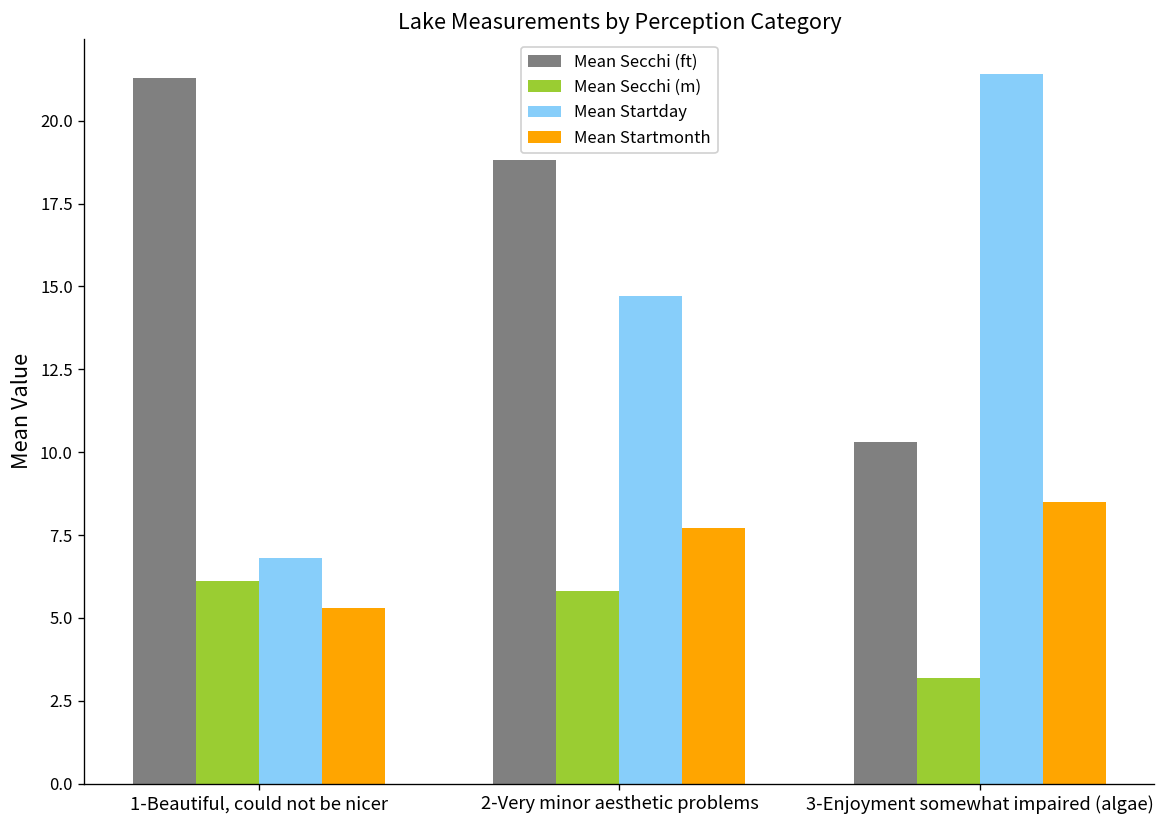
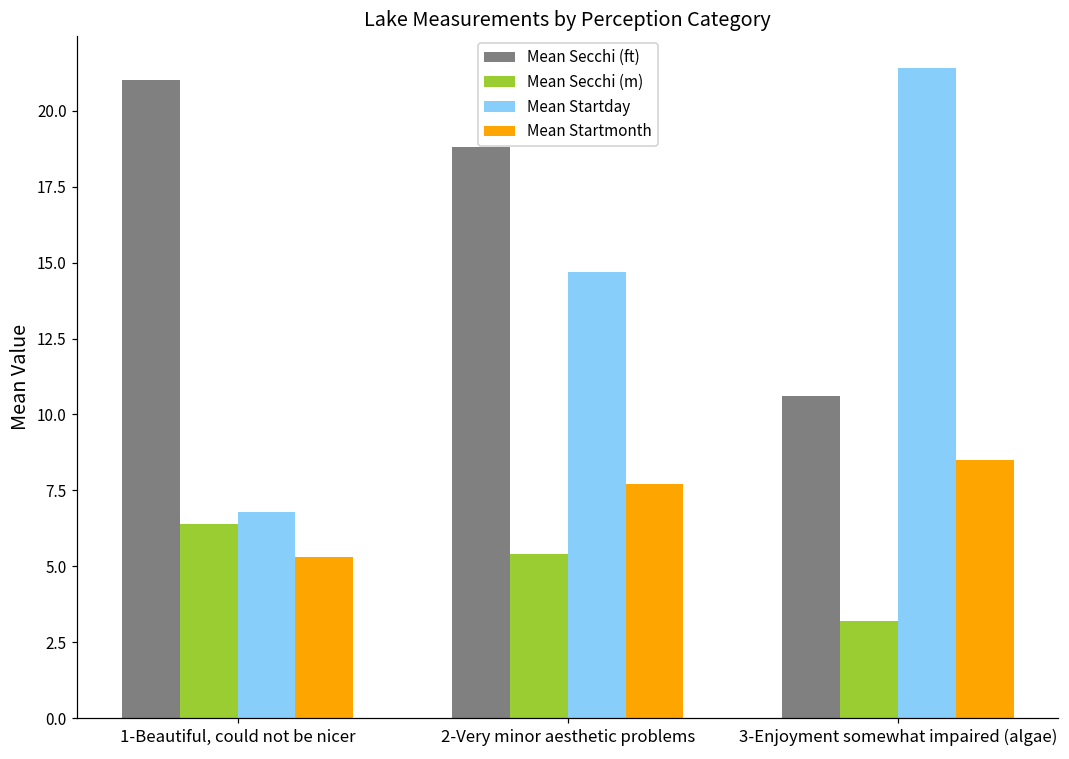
  {
    "Mean Secchi (ft)": {
-     "1-Beautiful, could not be nicer": 21.3,
+     "1-Beautiful, could not be nicer": 21.0,
      "2-Very minor aesthetic problems": 18.8,
-     "3-Enjoyment somewhat impaired (algae)": 10.3
+     "3-Enjoyment somewhat impaired (algae)": 10.6
    },
    "Mean Secchi (m)": {
-     "1-Beautiful, could not be nicer": 6.1,
-     "2-Very minor aesthetic problems": 5.8,
+     "1-Beautiful, could not be nicer": 6.4,
+     "2-Very minor aesthetic problems": 5.4,
      "3-Enjoyment somewhat impaired (algae)": 3.2
    },
    "Mean Startday": {
      "1-Beautiful, could not be nicer": 6.8,
      "2-Very minor aesthetic problems": 14.7,
      "3-Enjoyment somewhat impaired (algae)": 21.4
    },
    "Mean Startmonth": {
      "1-Beautiful, could not be nicer": 5.3,
      "2-Very minor aesthetic problems": 7.7,
      "3-Enjoyment somewhat impaired (algae)": 8.5
    }
  }
